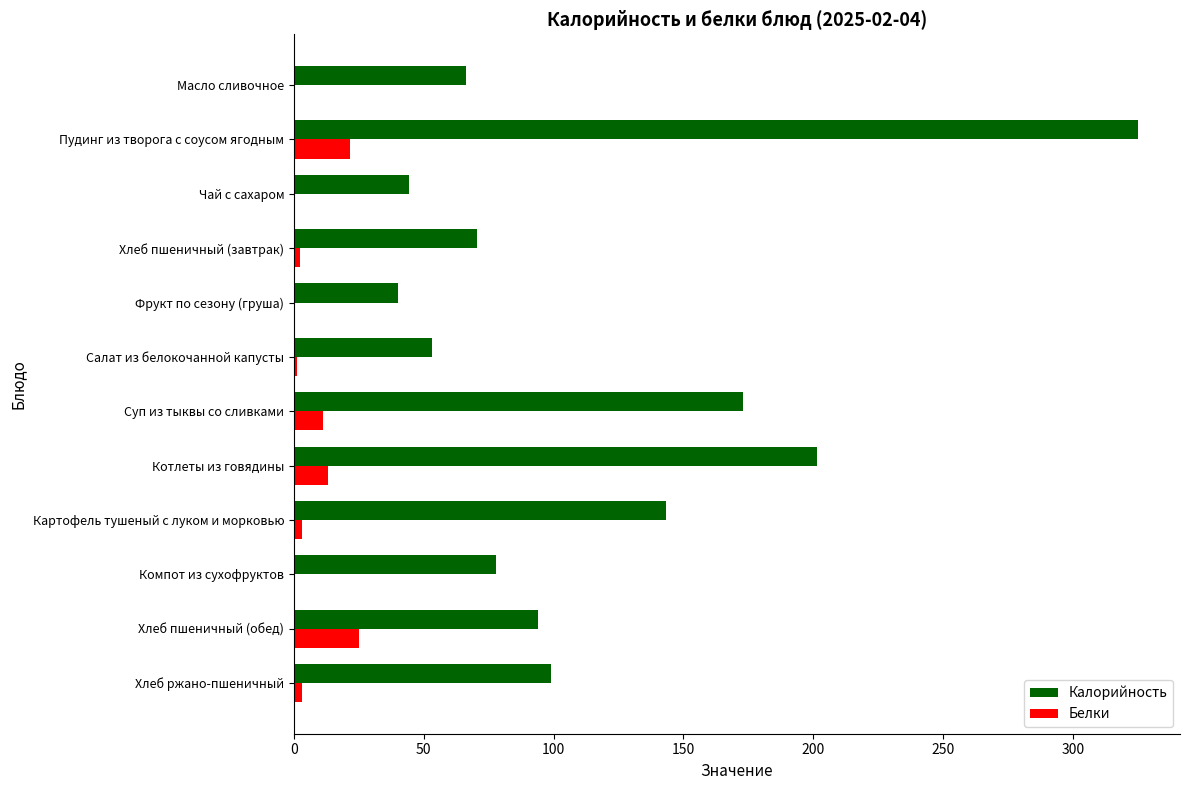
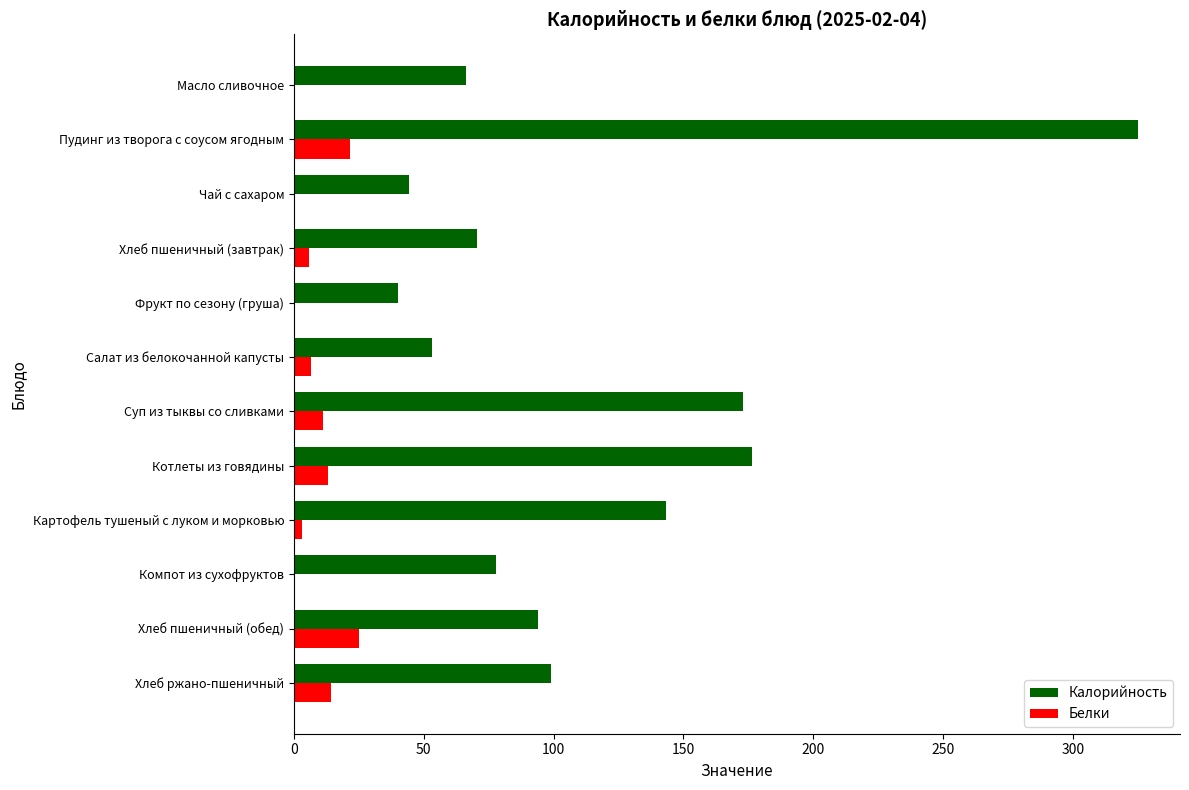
  {
    "Калорийность": {
      "Масло сливочное": 66,
      "Пудинг из творога с соусом ягодным": 325,
      "Чай с сахаром": 44,
      "Хлеб пшеничный (завтрак)": 71,
      "Фрукт по сезону (груша)": 40,
      "Салат из белокочанной капусты": 53,
      "Суп из тыквы со сливками": 173,
-     "Котлеты из говядины": 201,
+     "Котлеты из говядины": 176,
      "Картофель тушеный с луком и морковью": 143,
      "Компот из сухофруктов": 78,
      "Хлеб пшеничный (обед)": 94,
      "Хлеб ржано-пшеничный": 99
    },
    "Белки": {
      "Пудинг из творога с соусом ягодным": 22,
      "Чай с сахаром": 0,
-     "Хлеб пшеничный (завтрак)": 2,
-     "Салат из белокочанной капусты": 1,
+     "Хлеб пшеничный (завтрак)": 6,
+     "Салат из белокочанной капусты": 7,
      "Суп из тыквы со сливками": 11,
      "Котлеты из говядины": 13,
      "Картофель тушеный с луком и морковью": 3,
      "Хлеб пшеничный (обед)": 25,
-     "Хлеб ржано-пшеничный": 3
+     "Хлеб ржано-пшеничный": 14
    }
  }
